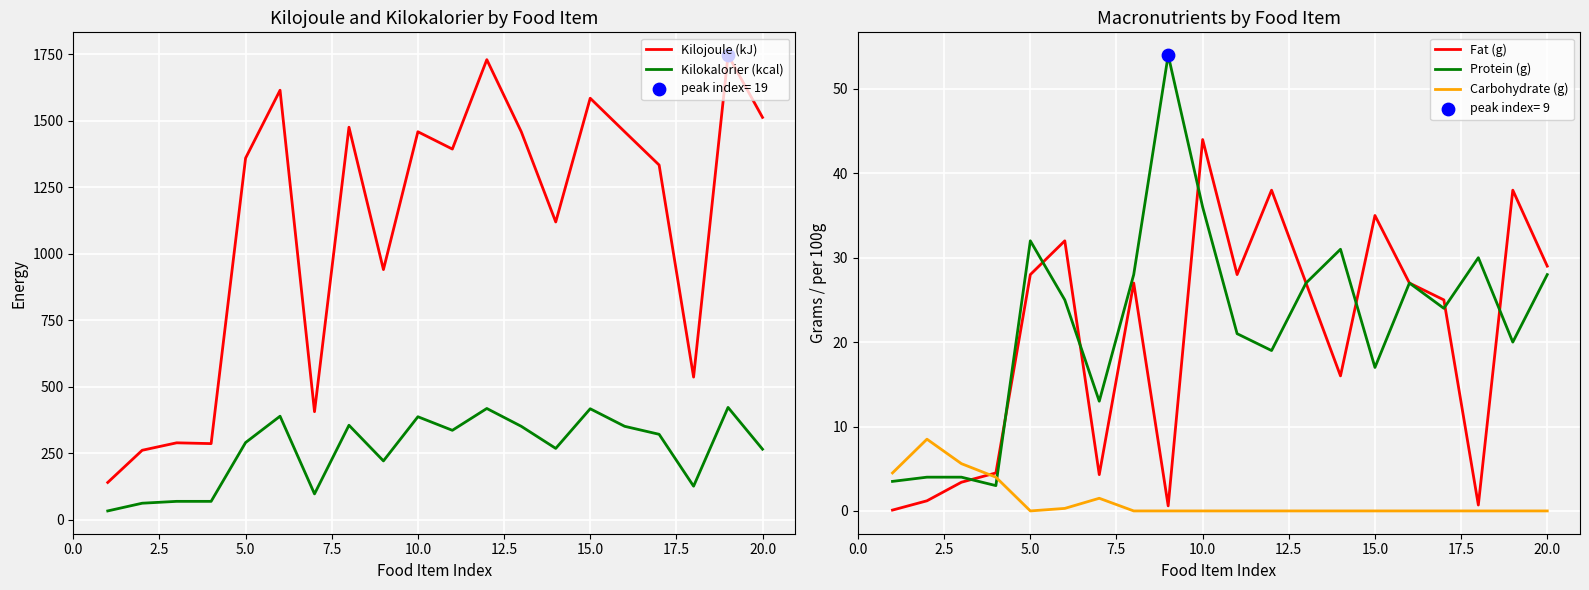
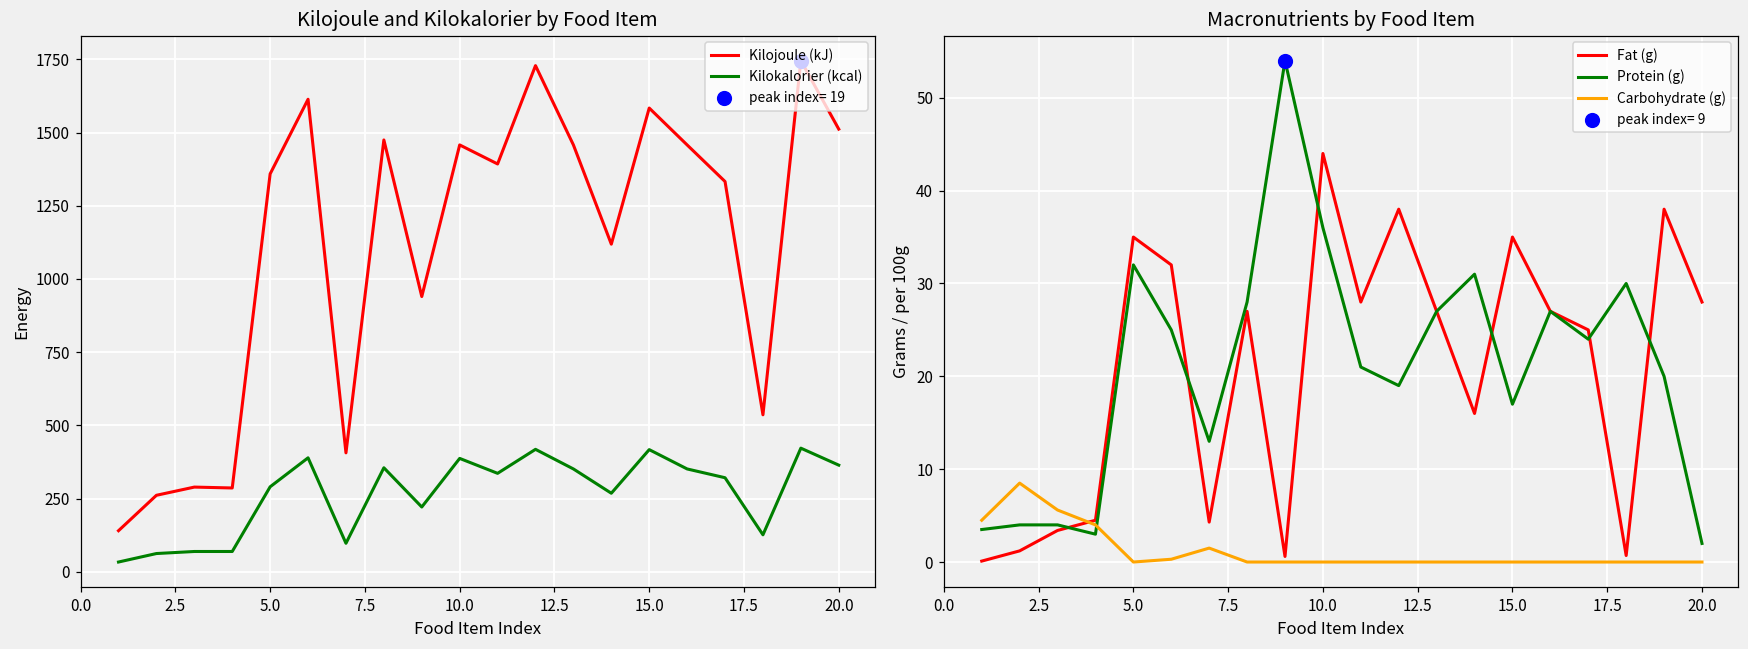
  {
    "Kilojoule and Kilokalorier by Food Item": {
      "Kilojoule (kJ)": {
        "5.0": 1360,
        "10.0": 1460,
        "15.0": 1580,
        "20.0": 1510
      },
      "Kilokalorier (kcal)": {
        "5.0": 290,
        "10.0": 390,
        "15.0": 420,
-       "20.0": 270
+       "20.0": 360
      }
    },
    "Macronutrients by Food Item": {
      "Fat (g)": {
-       "5.0": 28,
+       "5.0": 35,
        "10.0": 44,
        "15.0": 35,
-       "20.0": 29
+       "20.0": 28
      },
      "Protein (g)": {
        "5.0": 32,
        "10.0": 36,
        "15.0": 17,
-       "20.0": 28
+       "20.0": 2
      },
      "Carbohydrate (g)": {
        "5.0": 0,
        "10.0": 0,
        "15.0": 0,
        "20.0": 0
      }
    }
  }
